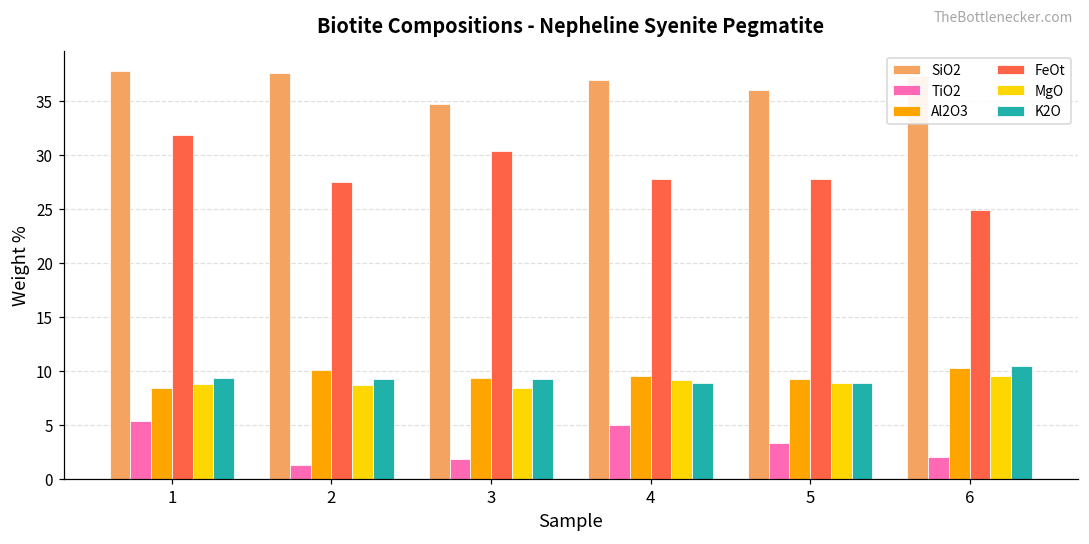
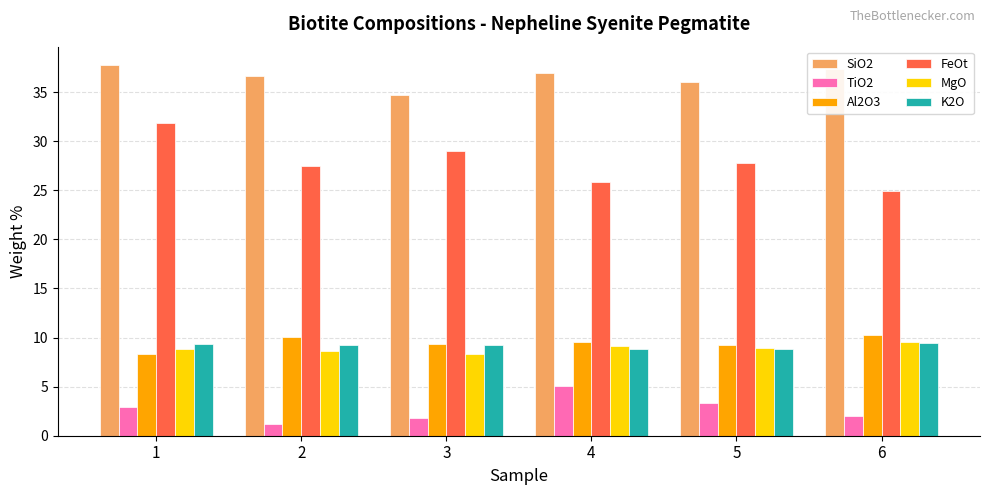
  {
    "SiO2": {
      "1": 38,
-     "2": 38,
+     "2": 37,
      "3": 35,
      "4": 37,
      "5": 36
    },
    "TiO2": {
-     "1": 5,
+     "1": 3,
      "2": 1,
      "3": 2,
      "4": 5,
      "5": 3,
      "6": 2
    },
    "FeOt": {
      "1": 32,
      "2": 27,
-     "3": 30,
-     "4": 28,
+     "3": 29,
+     "4": 26,
      "5": 28,
      "6": 25
    },
    "K2O": {
      "1": 9,
      "2": 9,
      "3": 9,
      "4": 9,
      "5": 9,
-     "6": 10
+     "6": 9
    }
  }
